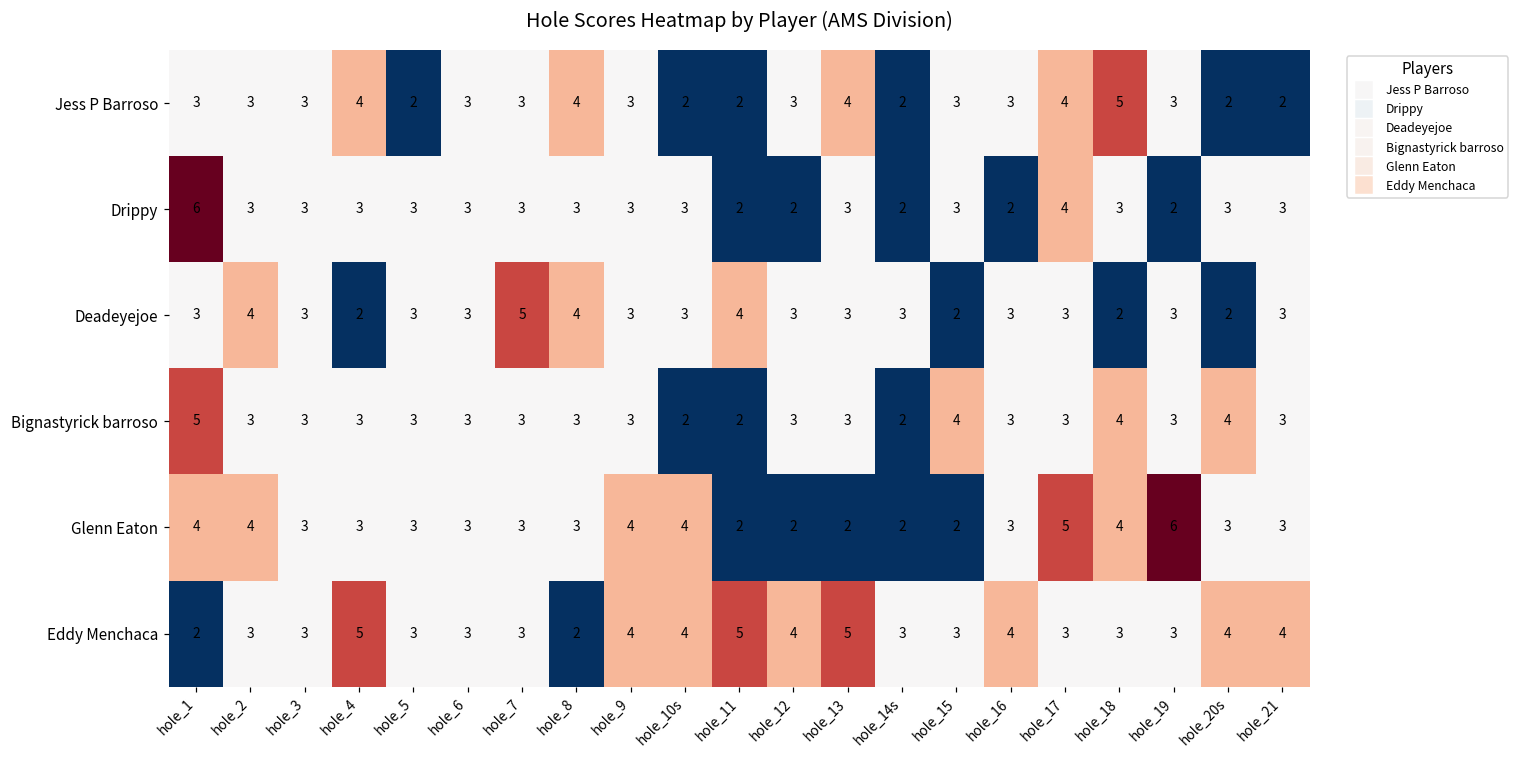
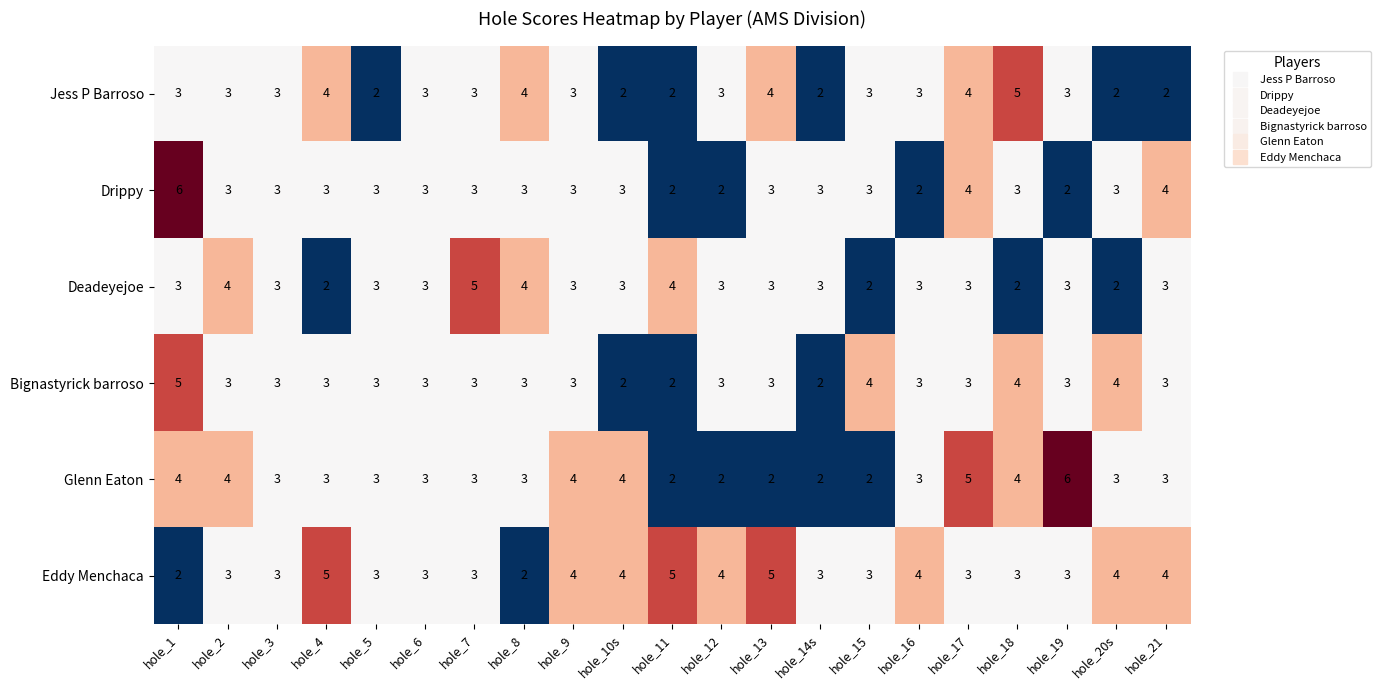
  {
    "Jess P Barroso": {
      "hole_1": 3,
      "hole_2": 3,
      "hole_3": 3,
      "hole_4": 4,
      "hole_5": 2,
      "hole_6": 3,
      "hole_7": 3,
      "hole_8": 4,
      "hole_9": 3,
      "hole_10s": 2,
      "hole_11": 2,
      "hole_12": 3,
      "hole_13": 4,
      "hole_14s": 2,
      "hole_15": 3,
      "hole_16": 3,
      "hole_17": 4,
      "hole_18": 5,
      "hole_19": 3,
      "hole_20s": 2,
      "hole_21": 2
    },
    "Drippy": {
      "hole_1": 6,
      "hole_2": 3,
      "hole_3": 3,
      "hole_4": 3,
      "hole_5": 3,
      "hole_6": 3,
      "hole_7": 3,
      "hole_8": 3,
      "hole_9": 3,
      "hole_10s": 3,
      "hole_11": 2,
      "hole_12": 2,
      "hole_13": 3,
-     "hole_14s": 2,
+     "hole_14s": 3,
      "hole_15": 3,
      "hole_16": 2,
      "hole_17": 4,
      "hole_18": 3,
      "hole_19": 2,
      "hole_20s": 3,
-     "hole_21": 3
+     "hole_21": 4
    },
    "Deadeyejoe": {
      "hole_1": 3,
      "hole_2": 4,
      "hole_3": 3,
      "hole_4": 2,
      "hole_5": 3,
      "hole_6": 3,
      "hole_7": 5,
      "hole_8": 4,
      "hole_9": 3,
      "hole_10s": 3,
      "hole_11": 4,
      "hole_12": 3,
      "hole_13": 3,
      "hole_14s": 3,
      "hole_15": 2,
      "hole_16": 3,
      "hole_17": 3,
      "hole_18": 2,
      "hole_19": 3,
      "hole_20s": 2,
      "hole_21": 3
    },
    "Bignastyrick barroso": {
      "hole_1": 5,
      "hole_2": 3,
      "hole_3": 3,
      "hole_4": 3,
      "hole_5": 3,
      "hole_6": 3,
      "hole_7": 3,
      "hole_8": 3,
      "hole_9": 3,
      "hole_10s": 2,
      "hole_11": 2,
      "hole_12": 3,
      "hole_13": 3,
      "hole_14s": 2,
      "hole_15": 4,
      "hole_16": 3,
      "hole_17": 3,
      "hole_18": 4,
      "hole_19": 3,
      "hole_20s": 4,
      "hole_21": 3
    },
    "Glenn Eaton": {
      "hole_1": 4,
      "hole_2": 4,
      "hole_3": 3,
      "hole_4": 3,
      "hole_5": 3,
      "hole_6": 3,
      "hole_7": 3,
      "hole_8": 3,
      "hole_9": 4,
      "hole_10s": 4,
      "hole_11": 2,
      "hole_12": 2,
      "hole_13": 2,
      "hole_14s": 2,
      "hole_15": 2,
      "hole_16": 3,
      "hole_17": 5,
      "hole_18": 4,
      "hole_19": 6,
      "hole_20s": 3,
      "hole_21": 3
    },
    "Eddy Menchaca": {
      "hole_1": 2,
      "hole_2": 3,
      "hole_3": 3,
      "hole_4": 5,
      "hole_5": 3,
      "hole_6": 3,
      "hole_7": 3,
      "hole_8": 2,
      "hole_9": 4,
      "hole_10s": 4,
      "hole_11": 5,
      "hole_12": 4,
      "hole_13": 5,
      "hole_14s": 3,
      "hole_15": 3,
      "hole_16": 4,
      "hole_17": 3,
      "hole_18": 3,
      "hole_19": 3,
      "hole_20s": 4,
      "hole_21": 4
    }
  }
